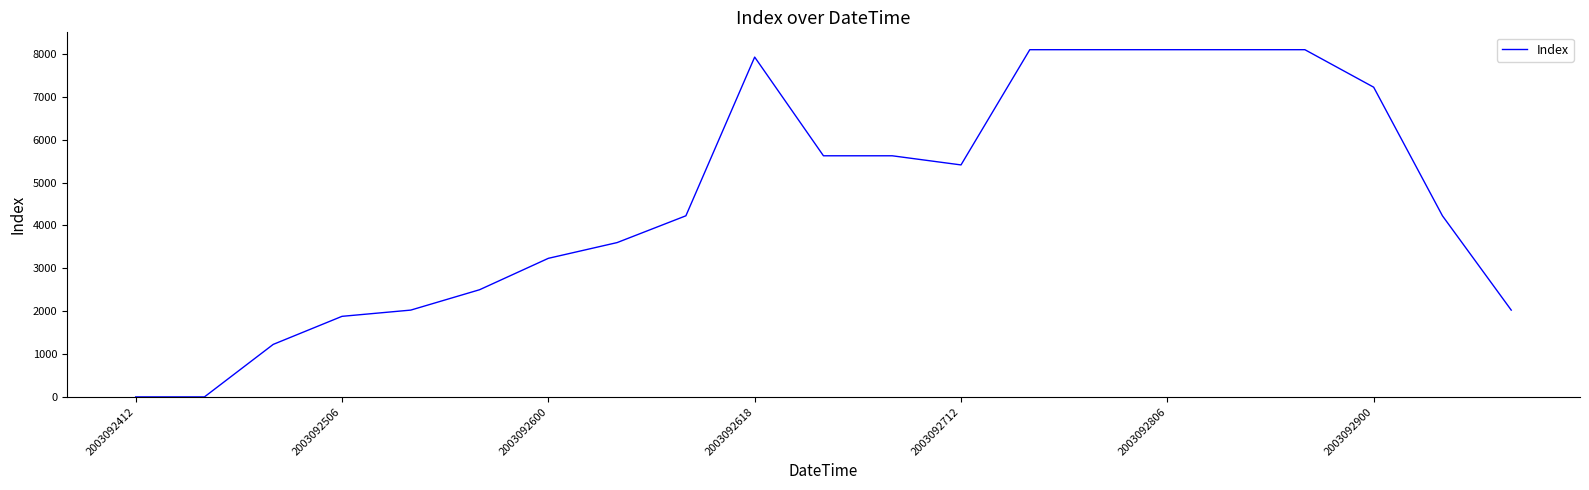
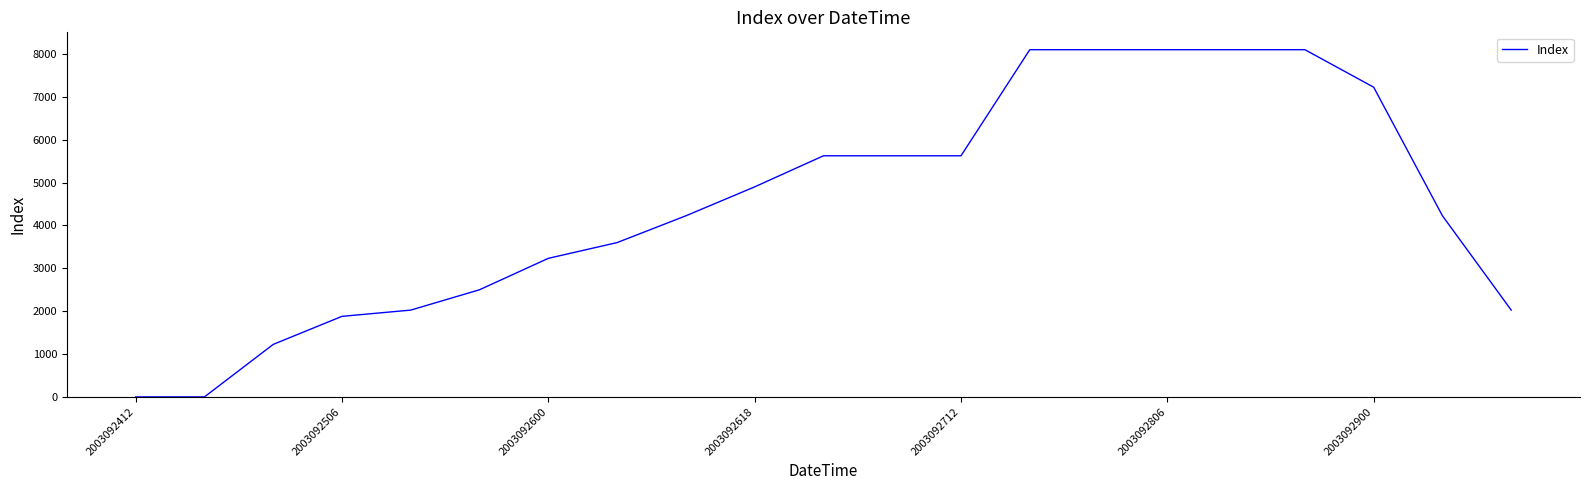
  {
    "2003092412": 0,
    "2003092506": 1900,
    "2003092600": 3200,
-   "2003092618": 7900,
-   "2003092712": 5400,
+   "2003092618": 4900,
+   "2003092712": 5600,
    "2003092806": 8100,
    "2003092900": 7200
  }
